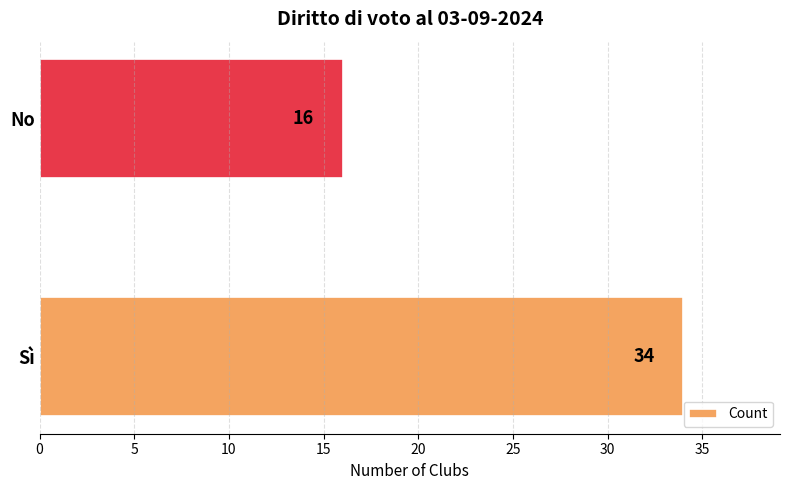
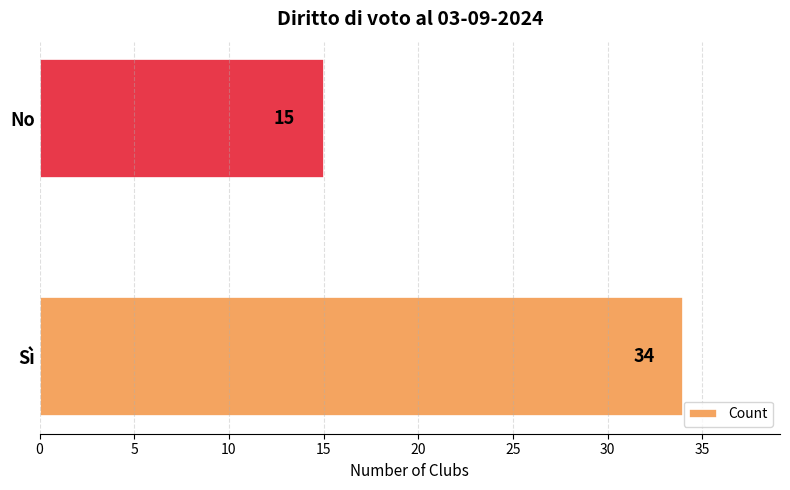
  {
-   "No": 16,
+   "No": 15,
    "Sì": 34
  }
